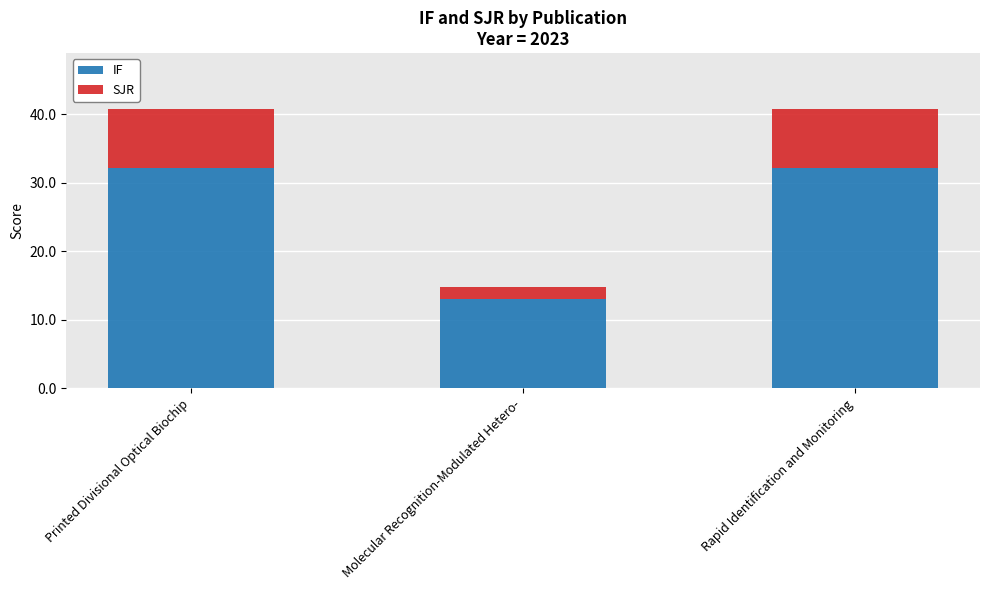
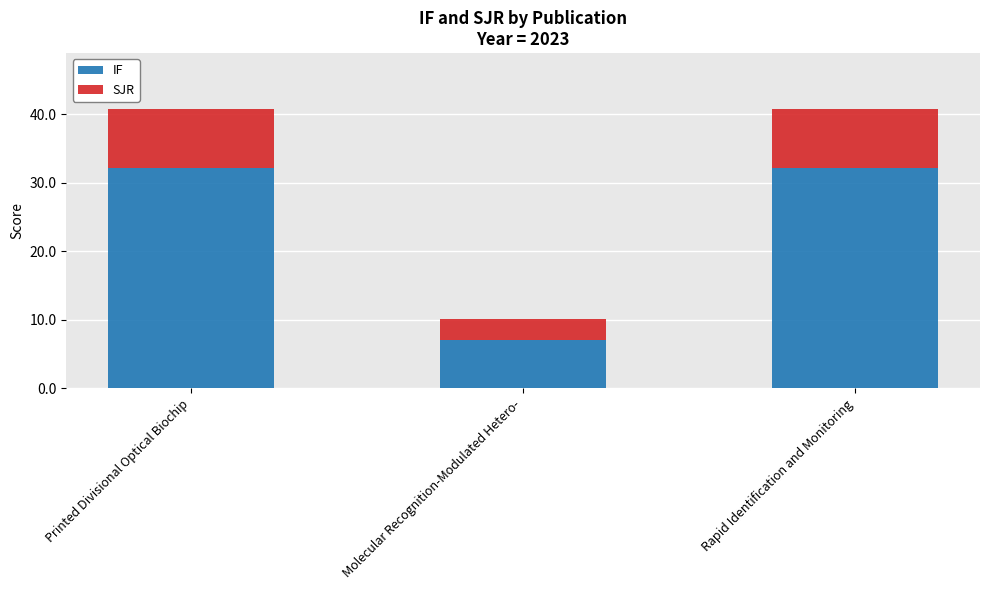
  {
    "IF": {
      "Printed Divisional Optical Biochip": 32,
-     "Molecular Recognition-Modulated Hetero-": 13,
+     "Molecular Recognition-Modulated Hetero-": 7,
      "Rapid Identification and Monitoring": 32
    },
    "SJR": {
      "Printed Divisional Optical Biochip": 9,
-     "Molecular Recognition-Modulated Hetero-": 2,
+     "Molecular Recognition-Modulated Hetero-": 3,
      "Rapid Identification and Monitoring": 9
    }
  }
